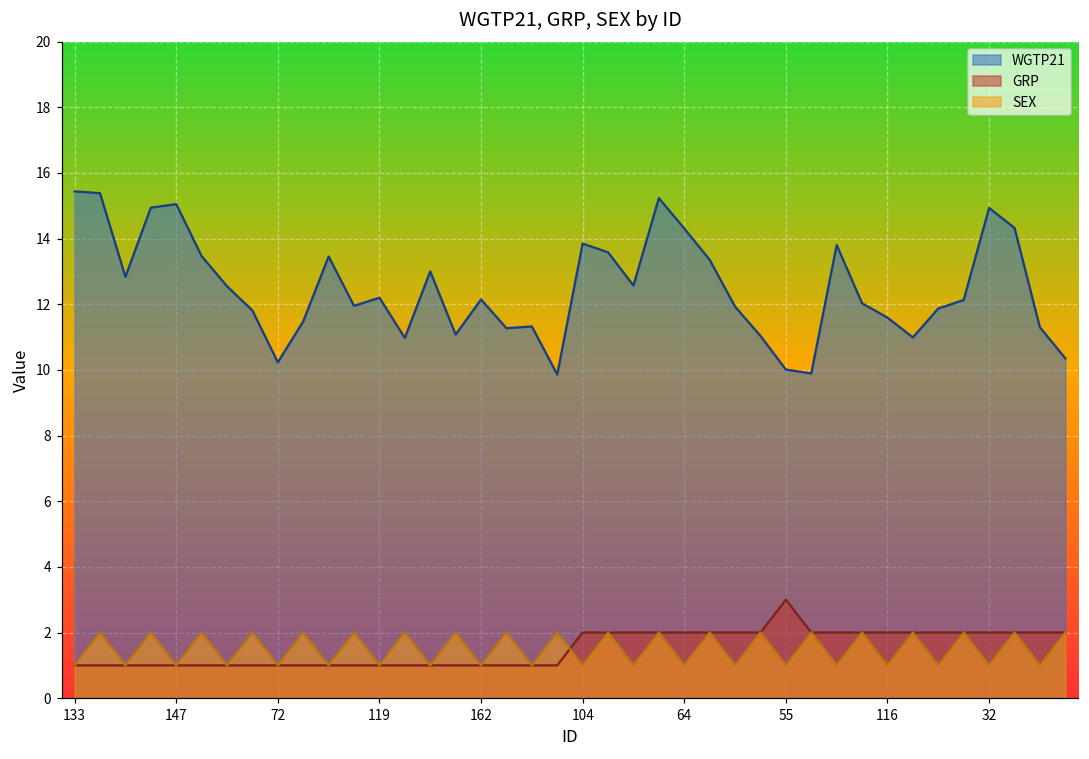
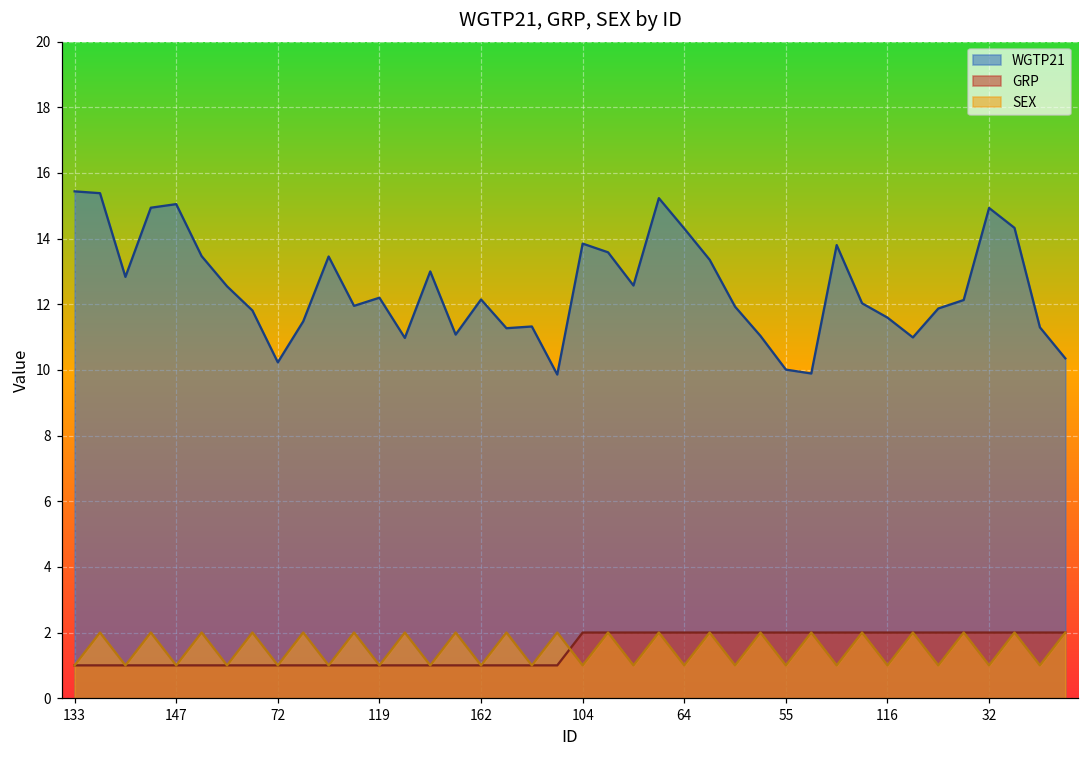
  {
    "WGTP21": {
      "133": 15.4,
      "147": 15,
      "72": 10.2,
      "119": 12.2,
      "162": 12.1,
      "104": 13.8,
      "64": 14.3,
      "55": 10,
      "116": 11.6,
      "32": 15
    },
    "GRP": {
      "104": 2,
      "64": 2,
-     "55": 3,
+     "55": 2,
      "116": 2,
      "32": 2
    },
    "SEX": {
      "104": 1,
      "64": 1,
      "55": 1,
      "116": 1,
      "32": 1
    }
  }
